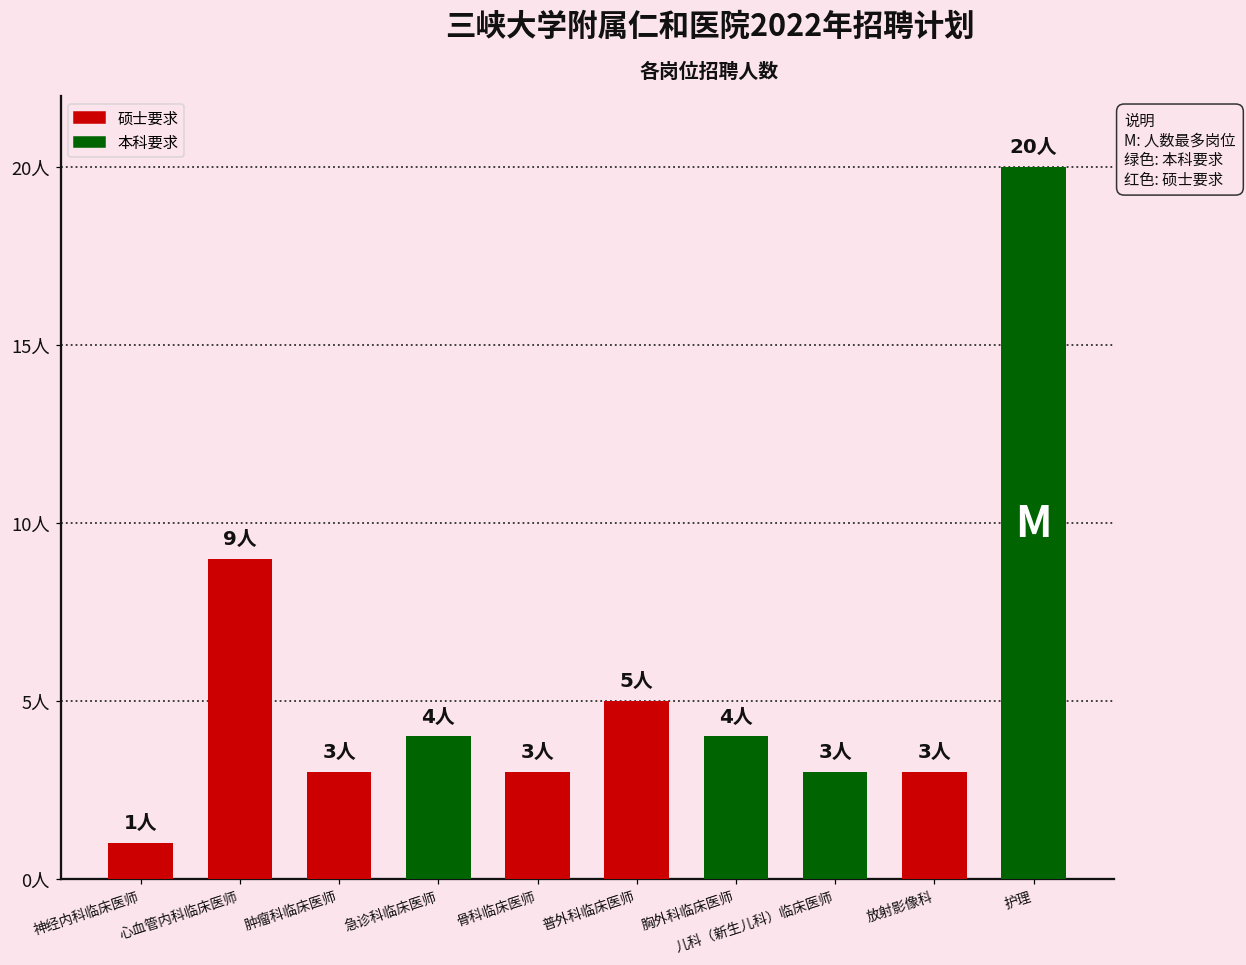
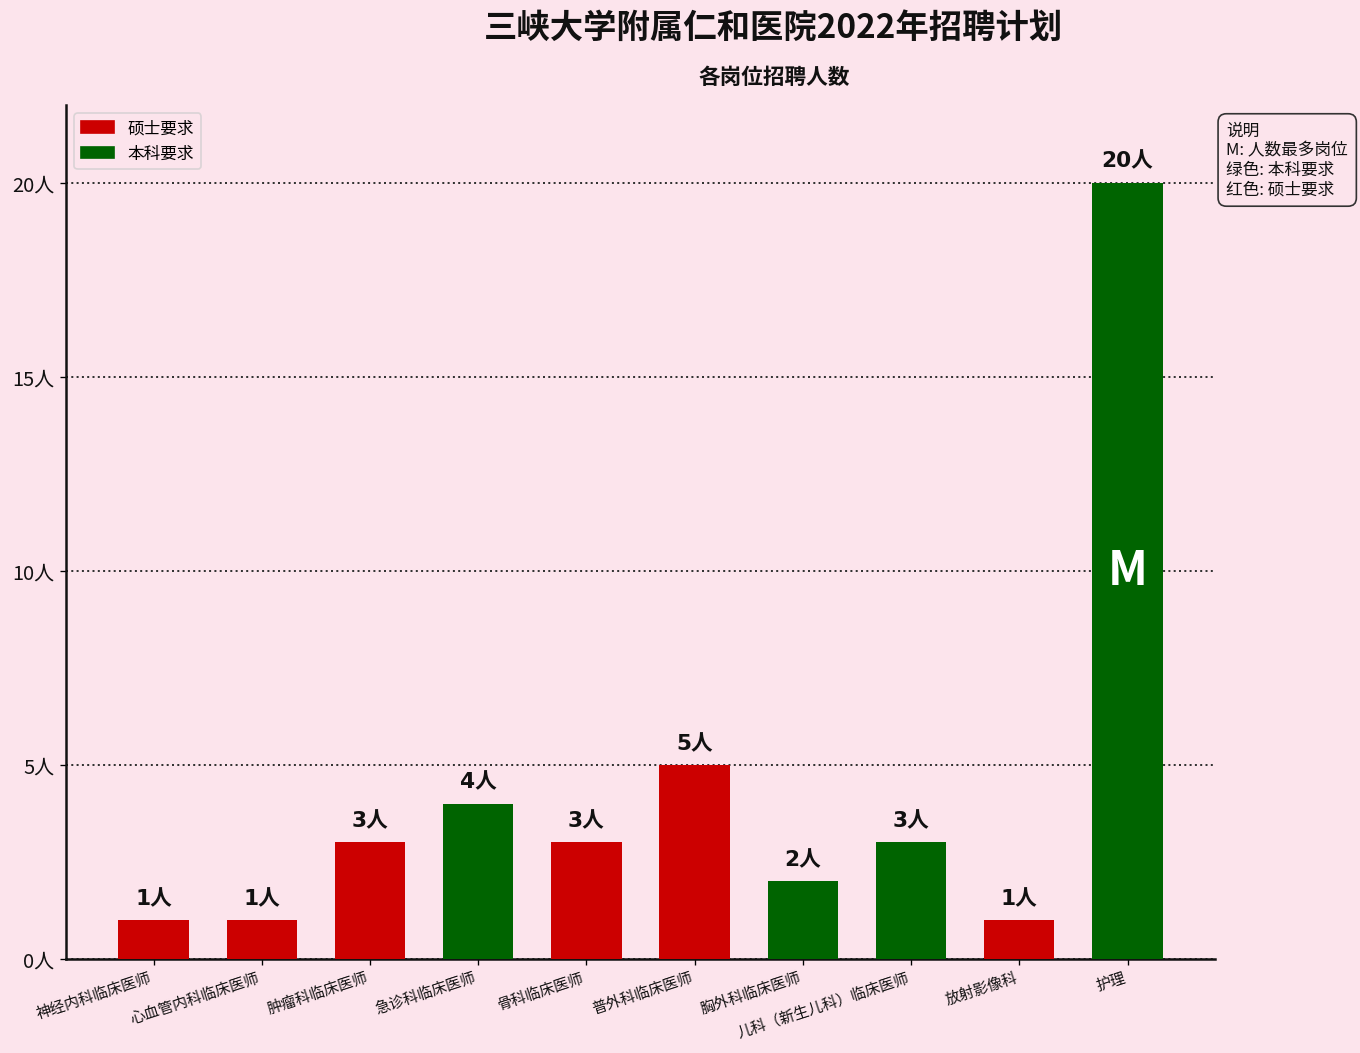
  {
    "神经内科临床医师": "1人",
-   "心血管内科临床医师": "9人",
+   "心血管内科临床医师": "1人",
    "肿瘤科临床医师": "3人",
    "急诊科临床医师": "4人",
    "骨科临床医师": "3人",
    "普外科临床医师": "5人",
-   "胸外科临床医师": "4人",
+   "胸外科临床医师": "2人",
    "儿科（新生儿科）临床医师": "3人",
-   "放射影像科": "3人",
+   "放射影像科": "1人",
    "护理": "20人"
  }
